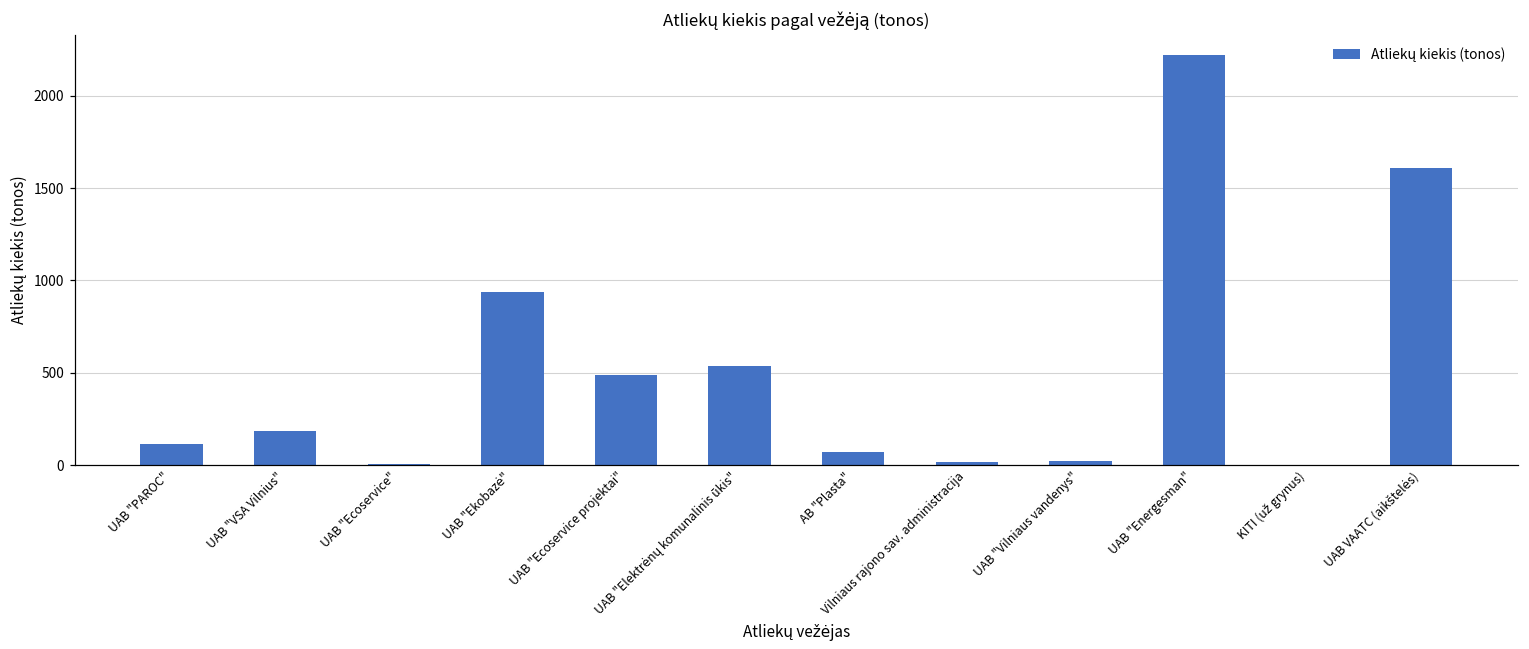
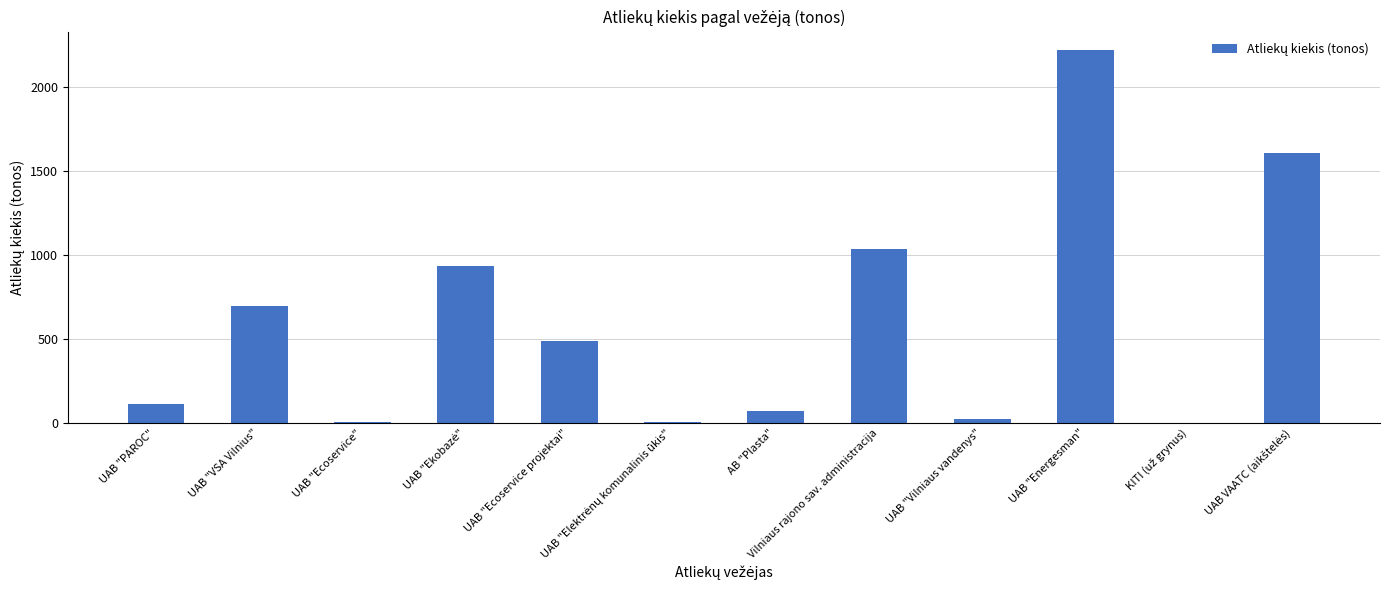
  {
    "UAB \"PAROC\"": 110,
-   "UAB \"VSA Vilnius\"": 190,
+   "UAB \"VSA Vilnius\"": 700,
    "UAB \"Ekobazė\"": 940,
    "UAB \"Ecoservice projektai\"": 490,
-   "UAB \"Elektrėnų komunalinis ūkis\"": 540,
+   "UAB \"Elektrėnų komunalinis ūkis\"": 10,
    "AB \"Plasta\"": 70,
-   "Vilniaus rajono sav. administracija": 20,
+   "Vilniaus rajono sav. administracija": 1030,
    "UAB \"Vilniaus vandenys\"": 20,
    "UAB \"Energesman\"": 2220,
    "UAB VAATC (aikštelės)": 1610
  }
